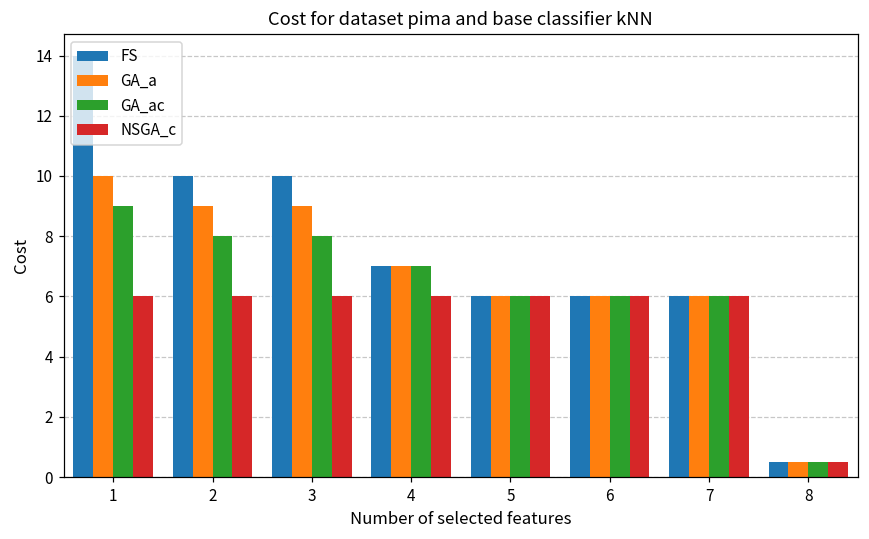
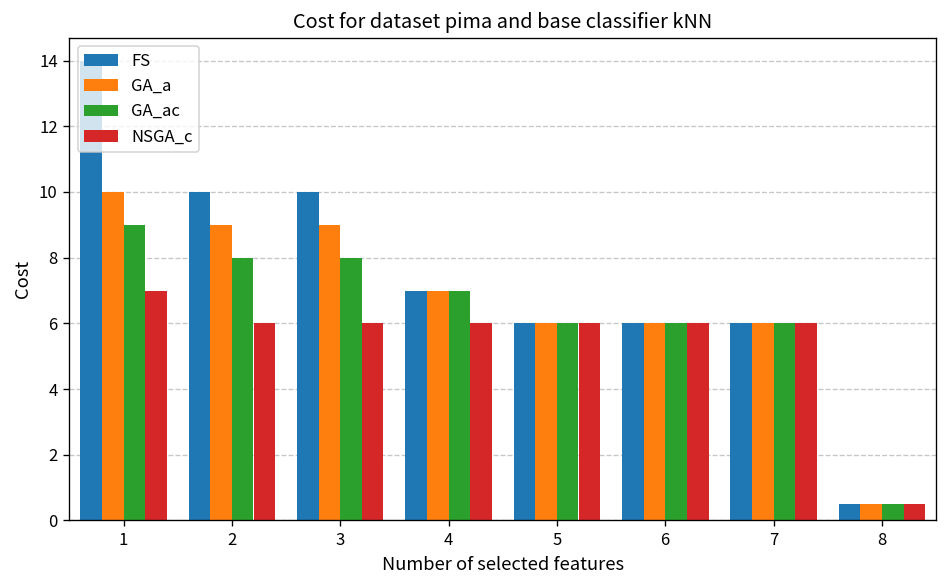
  {
    "FS": {
      "2": 10,
      "3": 10,
      "4": 7,
      "5": 6,
      "6": 6,
      "7": 6,
      "8": 0.5
    },
    "GA_a": {
      "1": 10,
      "2": 9,
      "3": 9,
      "4": 7,
      "5": 6,
      "6": 6,
      "7": 6,
      "8": 0.5
    },
    "GA_ac": {
      "1": 9,
      "2": 8,
      "3": 8,
      "4": 7,
      "5": 6,
      "6": 6,
      "7": 6,
      "8": 0.5
    },
    "NSGA_c": {
-     "1": 6,
+     "1": 7,
      "2": 6,
      "3": 6,
      "4": 6,
      "5": 6,
      "6": 6,
      "7": 6,
      "8": 0.5
    }
  }
